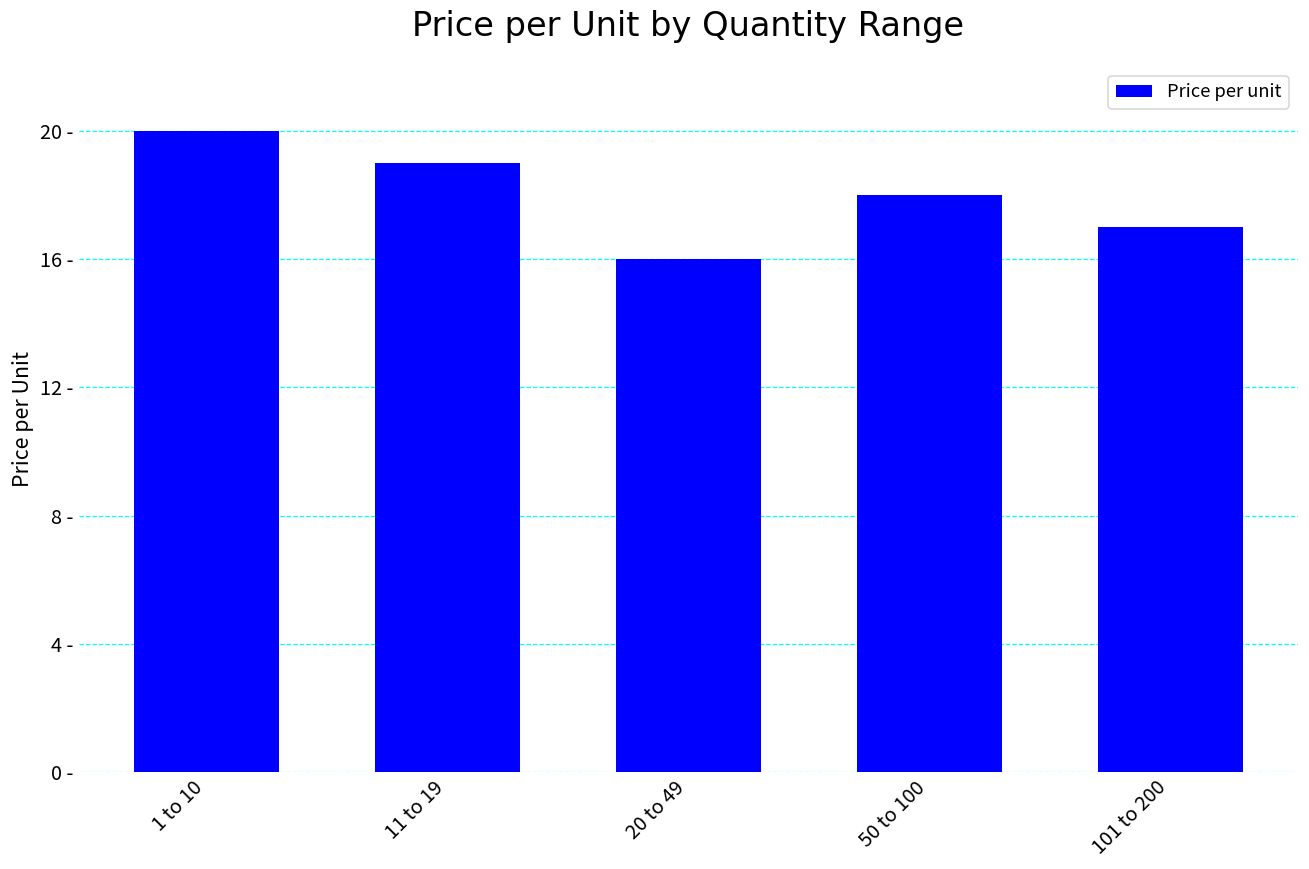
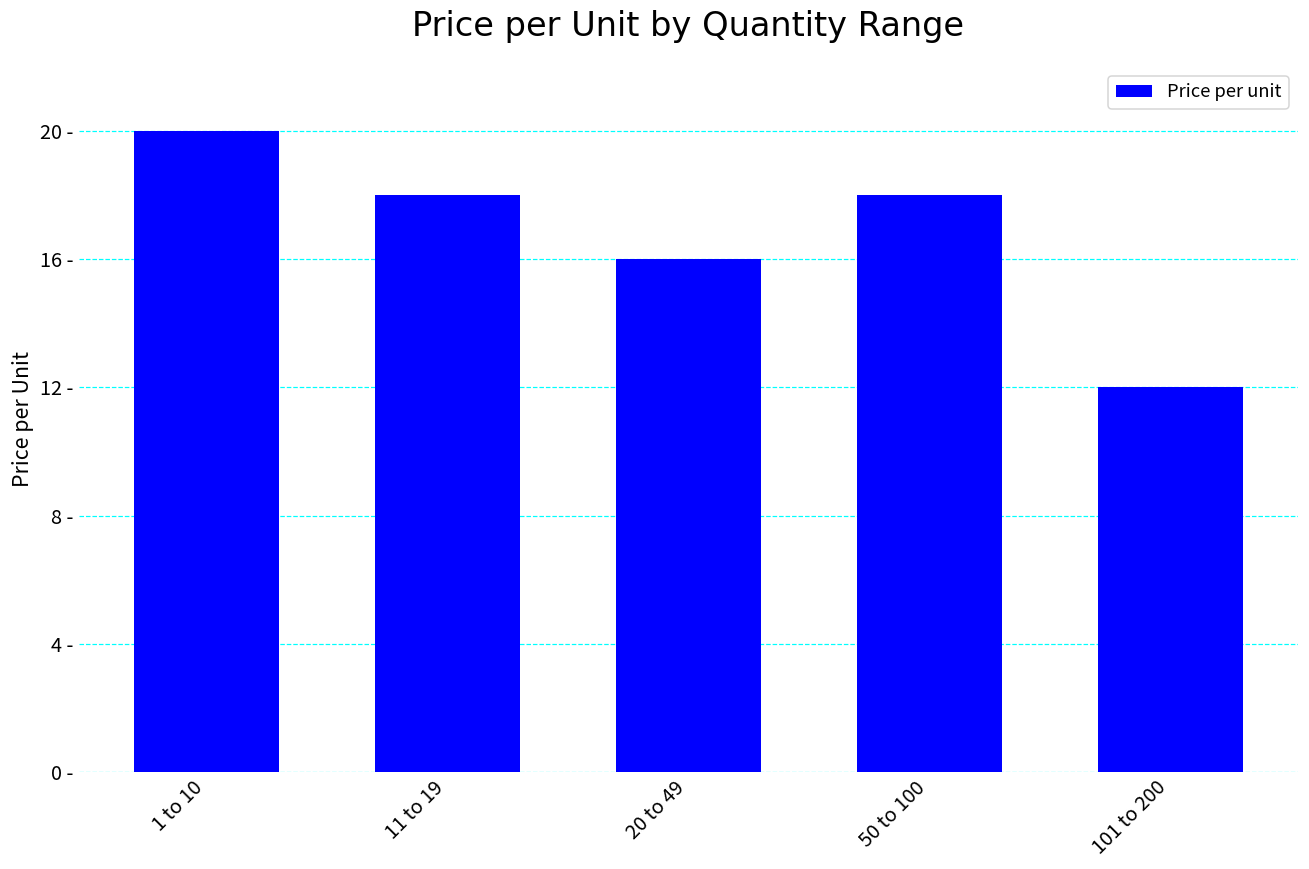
  {
    "1 to 10": "20 -",
-   "11 to 19": "19 -",
+   "11 to 19": "18 -",
    "20 to 49": "16 -",
    "50 to 100": "18 -",
-   "101 to 200": "17 -"
+   "101 to 200": "12 -"
  }
